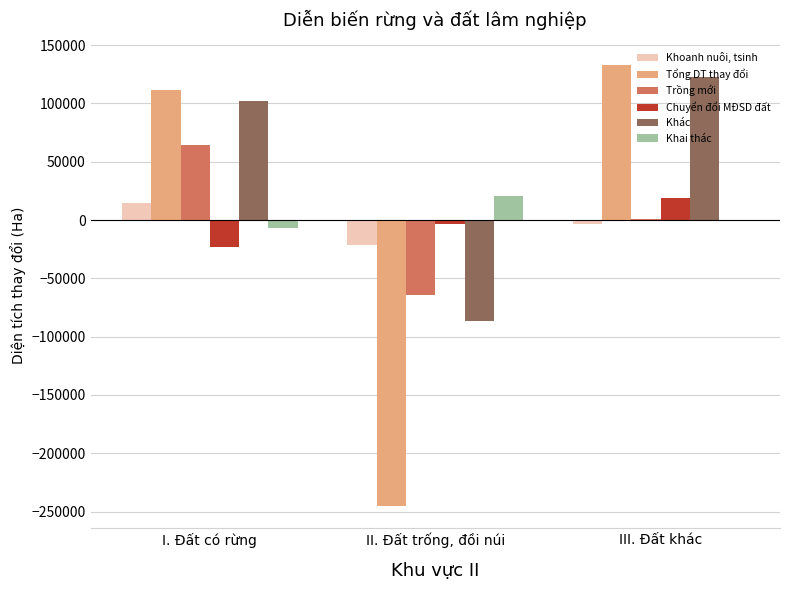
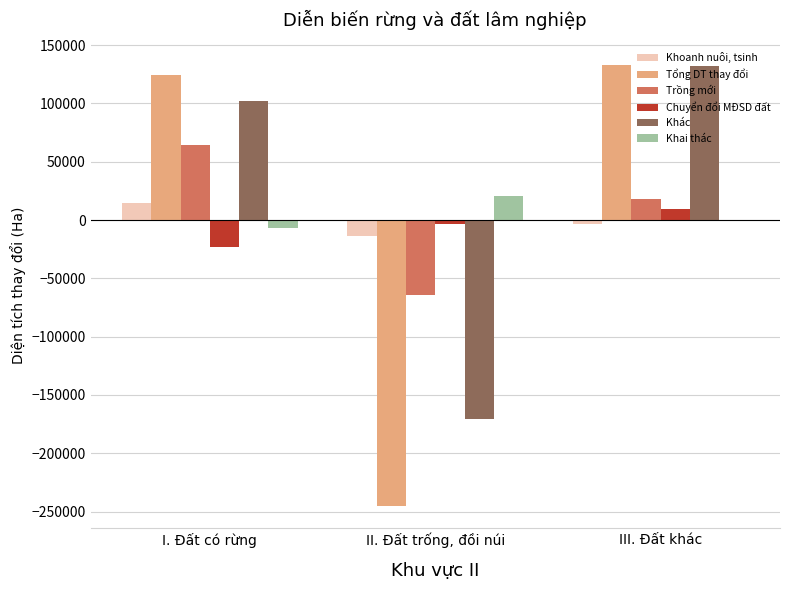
  {
    "Khoanh nuôi, tsinh": {
      "I. Đất có rừng": 15000,
-     "II. Đất trống, đồi núi": -21000,
+     "II. Đất trống, đồi núi": -14000,
      "III. Đất khác": -3000
    },
    "Tổng DT thay đổi": {
-     "I. Đất có rừng": 112000,
+     "I. Đất có rừng": 124000,
      "II. Đất trống, đồi núi": -245000,
      "III. Đất khác": 133000
    },
    "Trồng mới": {
      "I. Đất có rừng": 64000,
      "II. Đất trống, đồi núi": -64000,
-     "III. Đất khác": 1000
+     "III. Đất khác": 18000
    },
    "Chuyển đổi MĐSD đất": {
      "I. Đất có rừng": -23000,
      "II. Đất trống, đồi núi": -3000,
-     "III. Đất khác": 19000
+     "III. Đất khác": 9000
    },
    "Khác": {
      "I. Đất có rừng": 102000,
-     "II. Đất trống, đồi núi": -87000,
-     "III. Đất khác": 123000
+     "II. Đất trống, đồi núi": -170000,
+     "III. Đất khác": 132000
    },
    "Khai thác": {
      "I. Đất có rừng": -7000,
      "II. Đất trống, đồi núi": 21000
    }
  }
